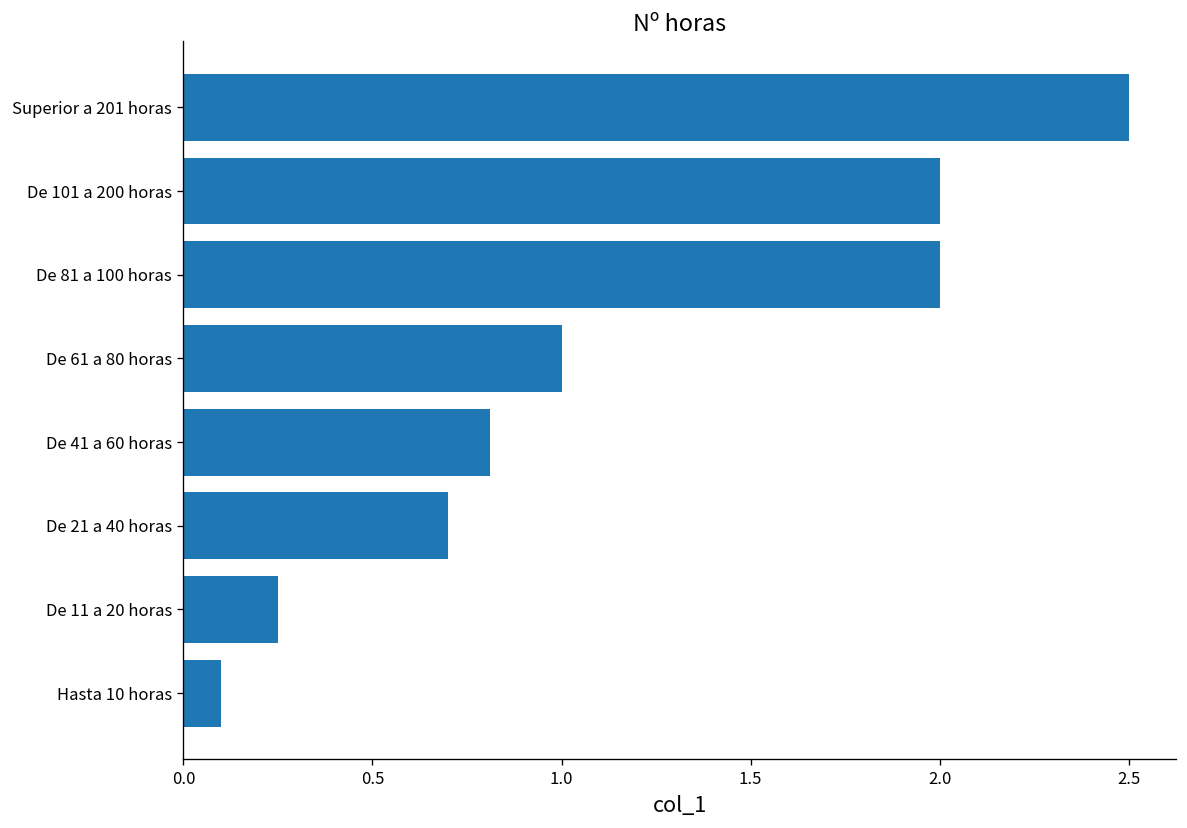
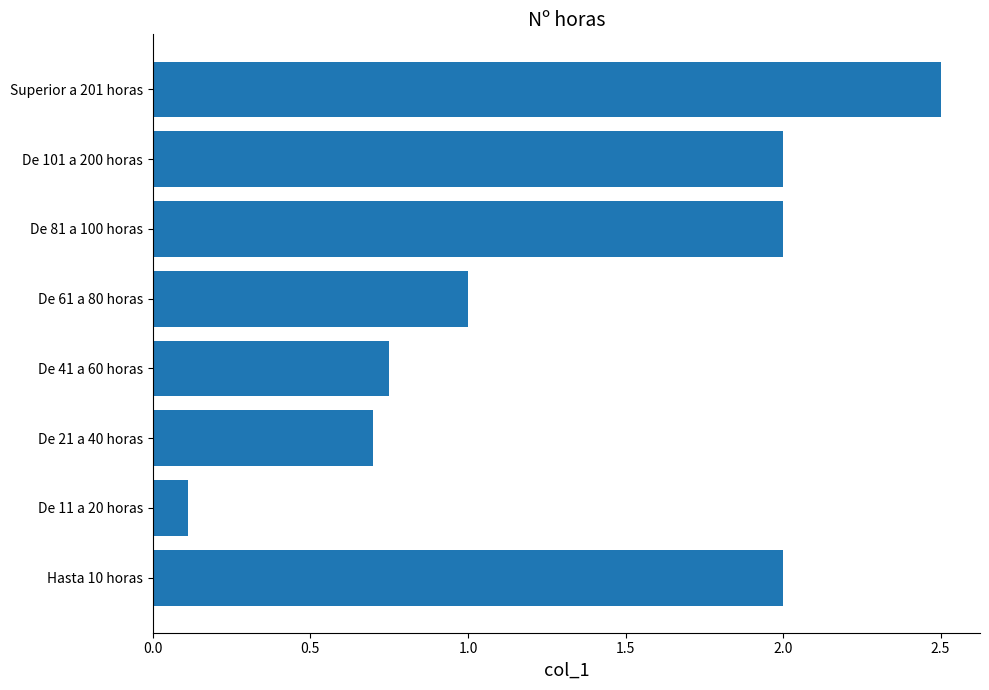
  {
    "Superior a 201 horas": 2.50,
    "De 101 a 200 horas": 2.00,
    "De 81 a 100 horas": 2.00,
    "De 61 a 80 horas": 1.00,
-   "De 41 a 60 horas": 0.81,
+   "De 41 a 60 horas": 0.75,
    "De 21 a 40 horas": 0.70,
-   "De 11 a 20 horas": 0.25,
-   "Hasta 10 horas": 0.1
+   "De 11 a 20 horas": 0.11,
+   "Hasta 10 horas": 2.0
  }
